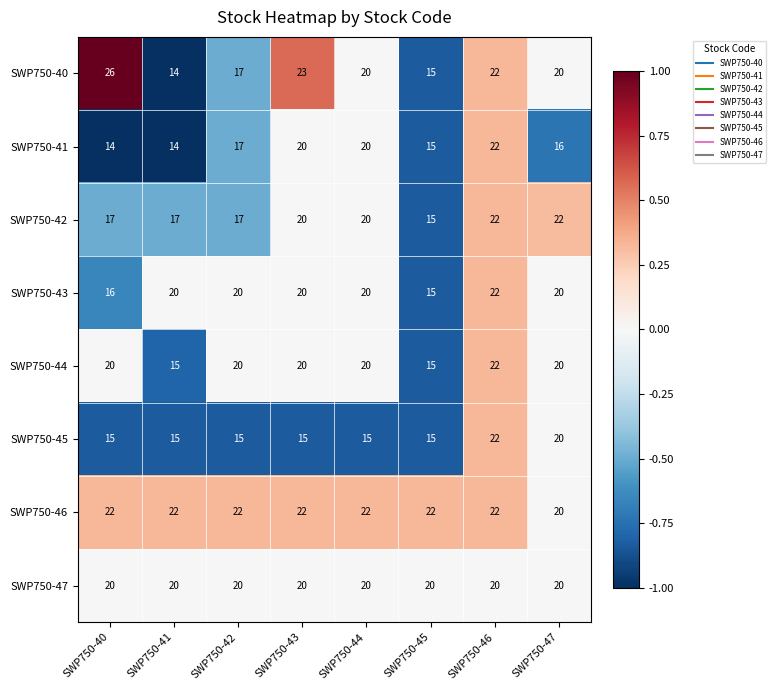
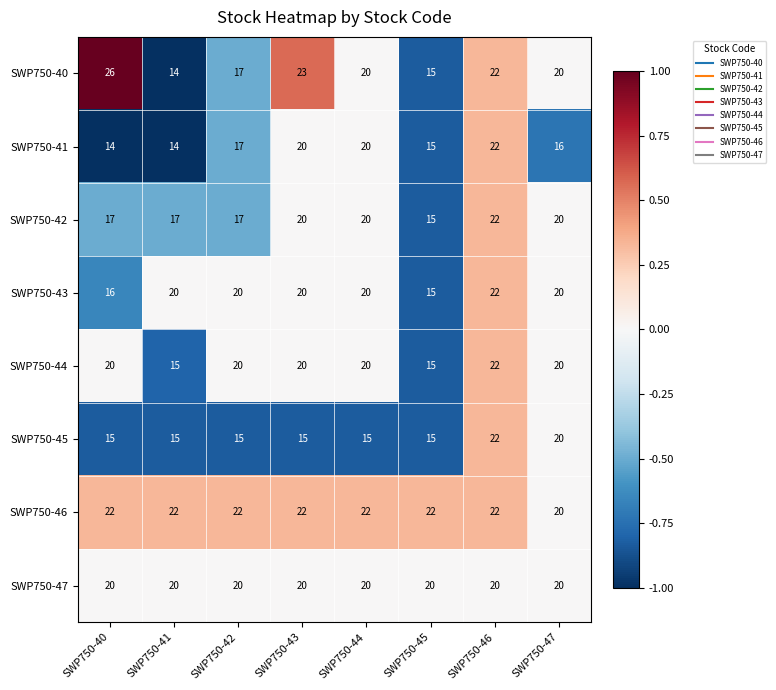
  {
    "SWP750-40": {
      "SWP750-40": 26,
      "SWP750-41": 14,
      "SWP750-42": 17,
      "SWP750-43": 23,
      "SWP750-44": 20,
      "SWP750-45": 15,
      "SWP750-46": 22,
      "SWP750-47": 20
    },
    "SWP750-41": {
      "SWP750-40": 14,
      "SWP750-41": 14,
      "SWP750-42": 17,
      "SWP750-43": 20,
      "SWP750-44": 20,
      "SWP750-45": 15,
      "SWP750-46": 22,
      "SWP750-47": 16
    },
    "SWP750-42": {
      "SWP750-40": 17,
      "SWP750-41": 17,
      "SWP750-42": 17,
      "SWP750-43": 20,
      "SWP750-44": 20,
      "SWP750-45": 15,
      "SWP750-46": 22,
-     "SWP750-47": 22
+     "SWP750-47": 20
    },
    "SWP750-43": {
      "SWP750-40": 16,
      "SWP750-41": 20,
      "SWP750-42": 20,
      "SWP750-43": 20,
      "SWP750-44": 20,
      "SWP750-45": 15,
      "SWP750-46": 22,
      "SWP750-47": 20
    },
    "SWP750-44": {
      "SWP750-40": 20,
      "SWP750-41": 15,
      "SWP750-42": 20,
      "SWP750-43": 20,
      "SWP750-44": 20,
      "SWP750-45": 15,
      "SWP750-46": 22,
      "SWP750-47": 20
    },
    "SWP750-45": {
      "SWP750-40": 15,
      "SWP750-41": 15,
      "SWP750-42": 15,
      "SWP750-43": 15,
      "SWP750-44": 15,
      "SWP750-45": 15,
      "SWP750-46": 22,
      "SWP750-47": 20
    },
    "SWP750-46": {
      "SWP750-40": 22,
      "SWP750-41": 22,
      "SWP750-42": 22,
      "SWP750-43": 22,
      "SWP750-44": 22,
      "SWP750-45": 22,
      "SWP750-46": 22,
      "SWP750-47": 20
    },
    "SWP750-47": {
      "SWP750-40": 20,
      "SWP750-41": 20,
      "SWP750-42": 20,
      "SWP750-43": 20,
      "SWP750-44": 20,
      "SWP750-45": 20,
      "SWP750-46": 20,
      "SWP750-47": 20
    }
  }
